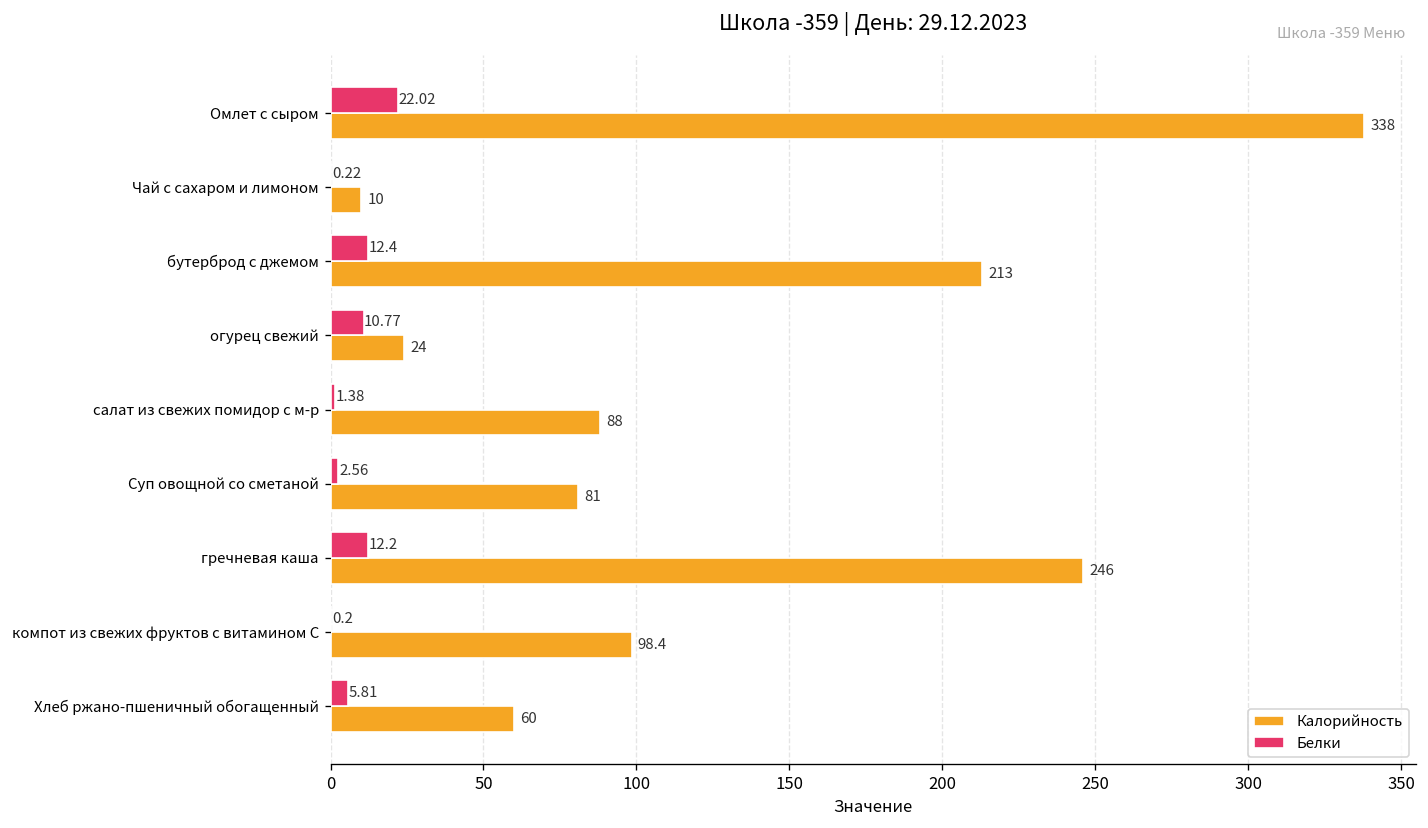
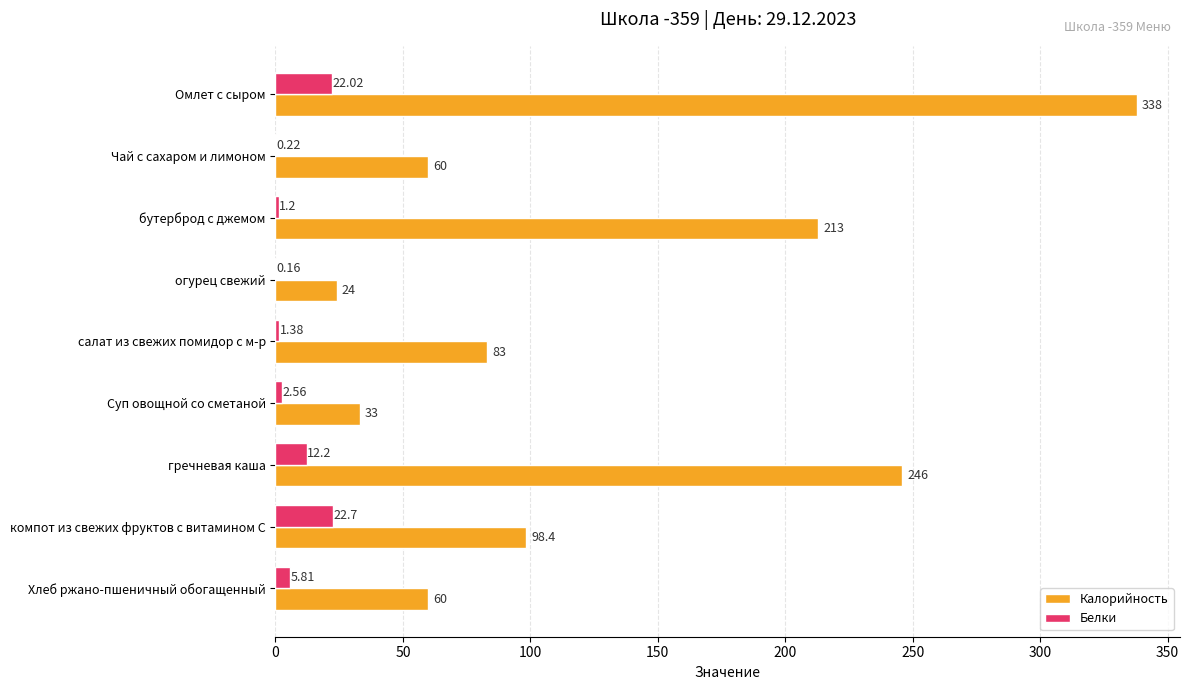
  {
    "Калорийность": {
      "Омлет с сыром": 338,
-     "Чай с сахаром и лимоном": 10,
+     "Чай с сахаром и лимоном": 60,
      "бутерброд с джемом": 213,
      "огурец свежий": 24,
-     "салат из свежих помидор с м-р": 88,
-     "Суп овощной со сметаной": 81,
+     "салат из свежих помидор с м-р": 83,
+     "Суп овощной со сметаной": 33,
      "гречневая каша": 246,
      "компот из свежих фруктов с витамином С": 98.4,
      "Хлеб ржано-пшеничный обогащенный": 60
    },
    "Белки": {
      "Омлет с сыром": 22.02,
      "Чай с сахаром и лимоном": 0.22,
-     "бутерброд с джемом": 12.4,
-     "огурец свежий": 10.77,
+     "бутерброд с джемом": 1.2,
+     "огурец свежий": 0.16,
      "салат из свежих помидор с м-р": 1.38,
      "Суп овощной со сметаной": 2.56,
      "гречневая каша": 12.2,
-     "компот из свежих фруктов с витамином С": 0.2,
+     "компот из свежих фруктов с витамином С": 22.7,
      "Хлеб ржано-пшеничный обогащенный": 5.81
    }
  }
